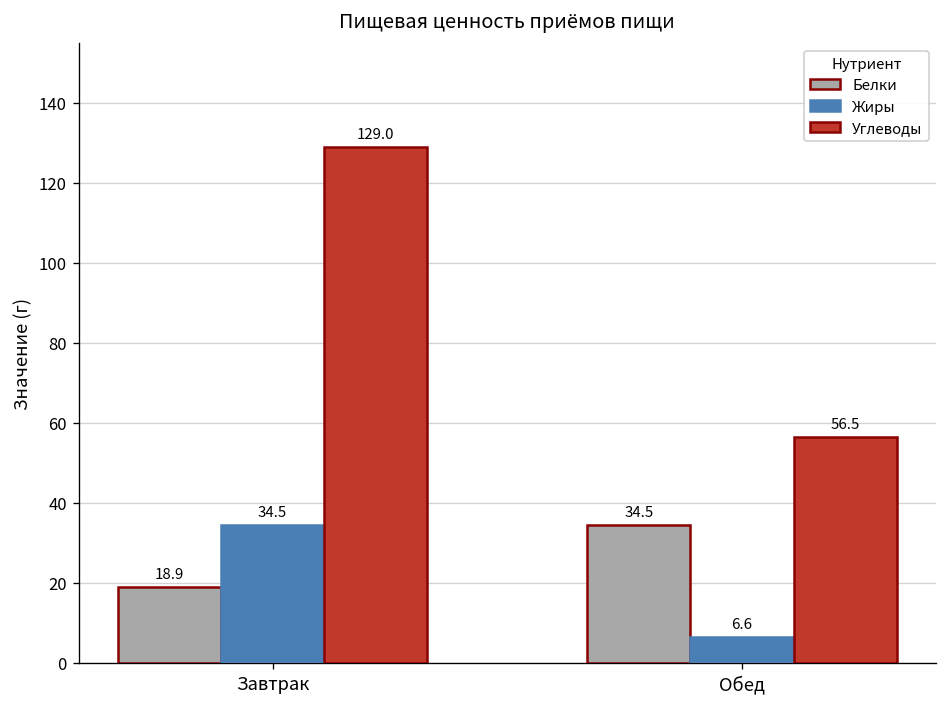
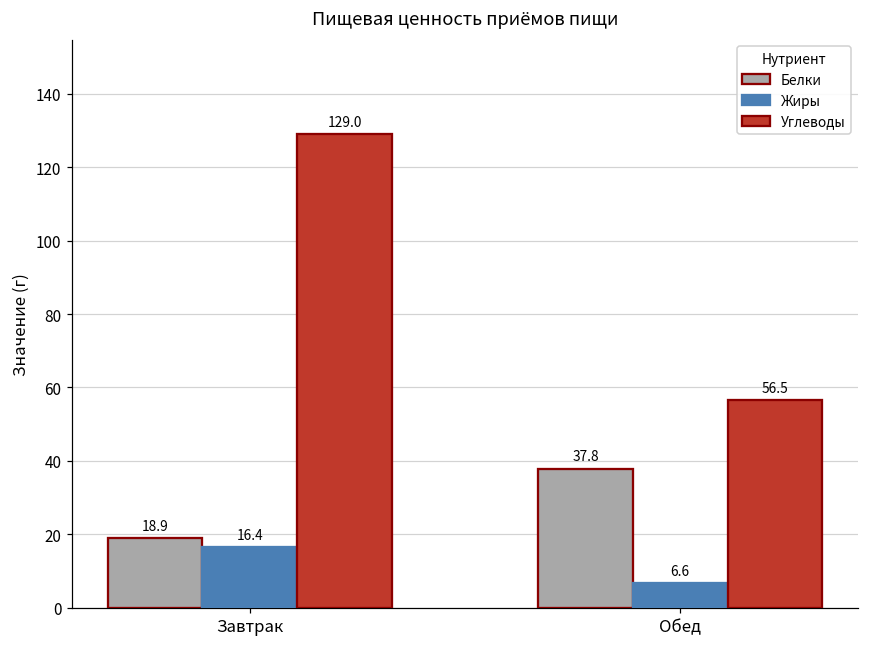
  {
    "Белки": {
      "Завтрак": 18.9,
-     "Обед": 34.5
+     "Обед": 37.8
    },
    "Жиры": {
-     "Завтрак": 34.5,
+     "Завтрак": 16.4,
      "Обед": 6.6
    },
    "Углеводы": {
      "Завтрак": 129.0,
      "Обед": 56.5
    }
  }
